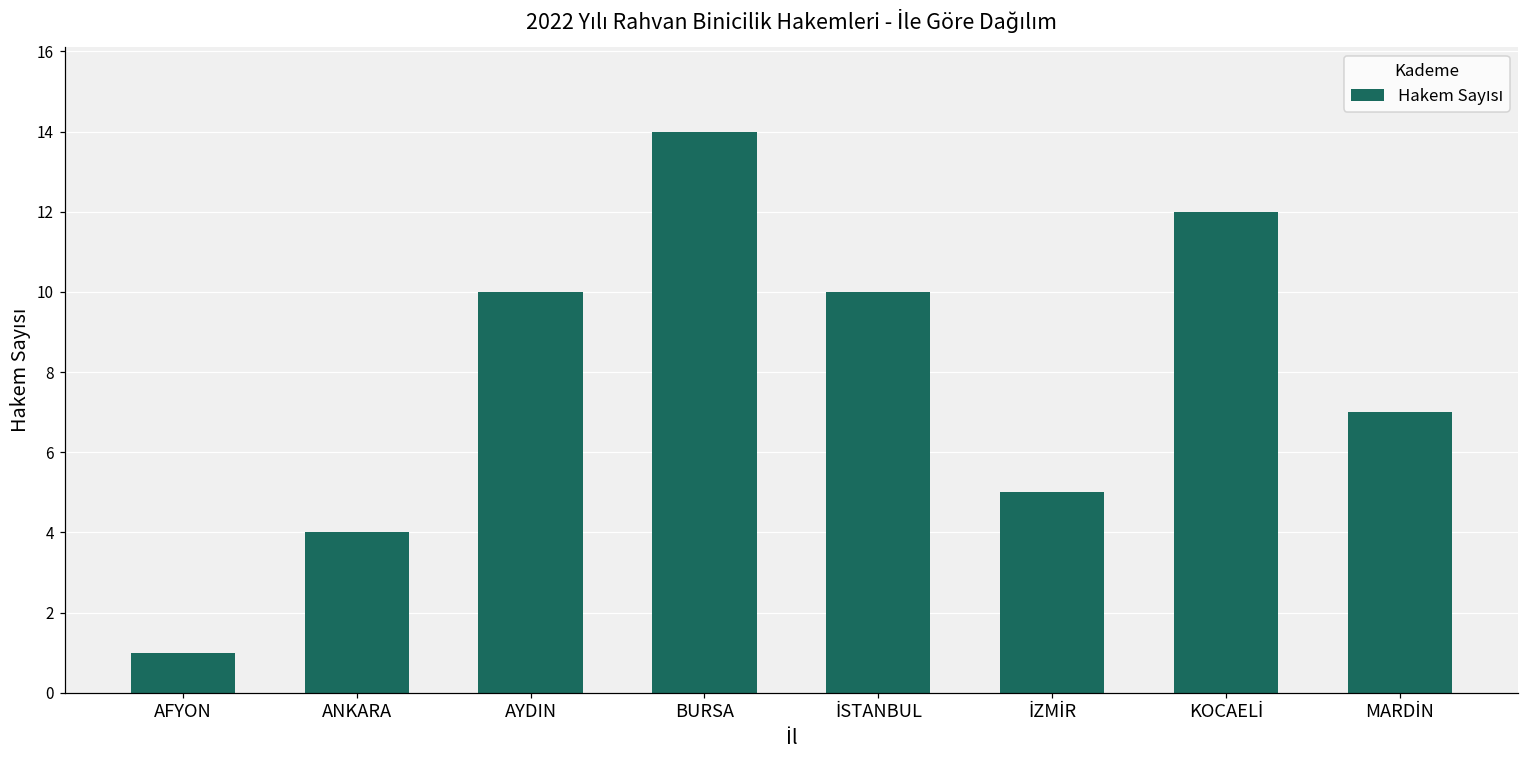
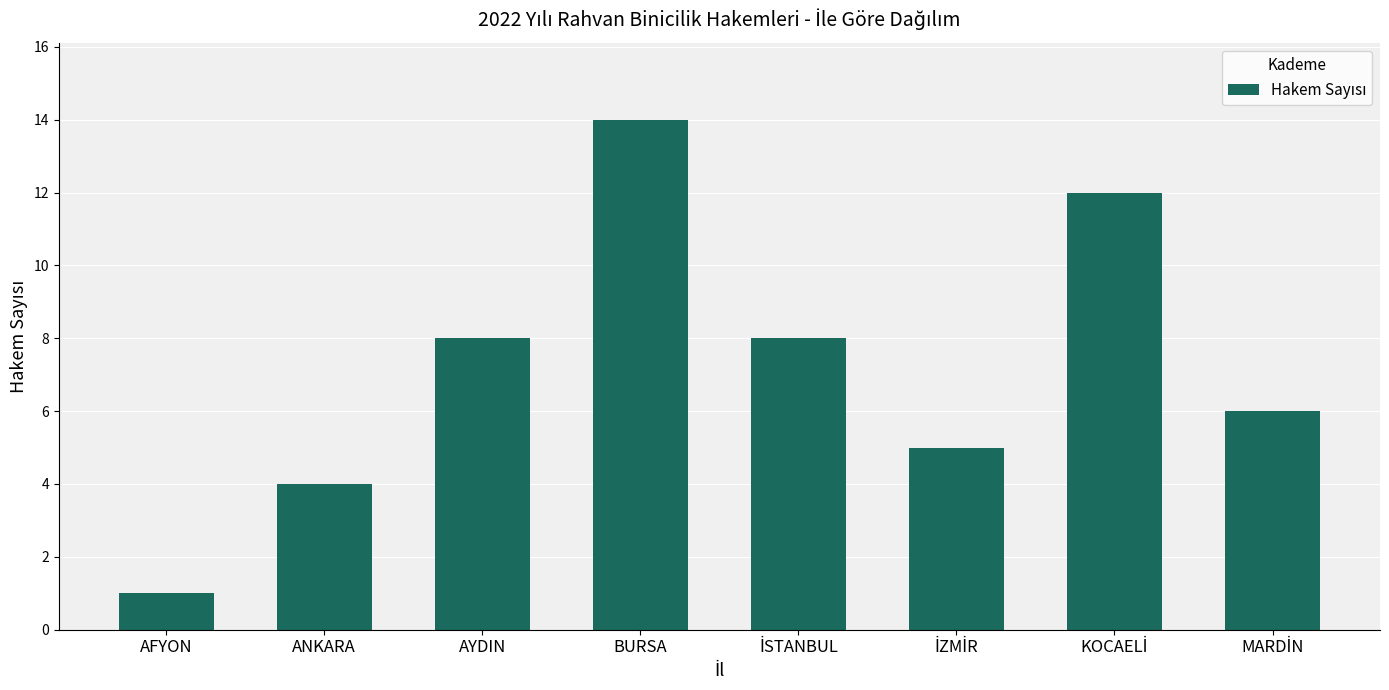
  {
    "AFYON": 1,
    "ANKARA": 4,
-   "AYDIN": 10,
+   "AYDIN": 8,
    "BURSA": 14,
-   "İSTANBUL": 10,
+   "İSTANBUL": 8,
    "İZMİR": 5,
    "KOCAELİ": 12,
-   "MARDİN": 7
+   "MARDİN": 6
  }
